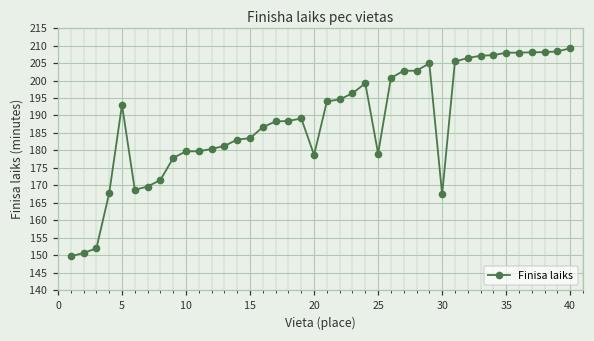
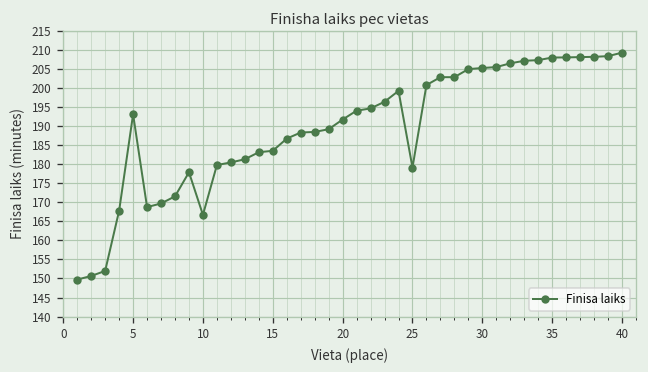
  {
    "5": 193,
-   "10": 180,
+   "10": 167,
    "15": 183,
-   "20": 179,
+   "20": 192,
    "25": 179,
-   "30": 167,
+   "30": 205,
    "35": 208,
    "40": 209
  }
